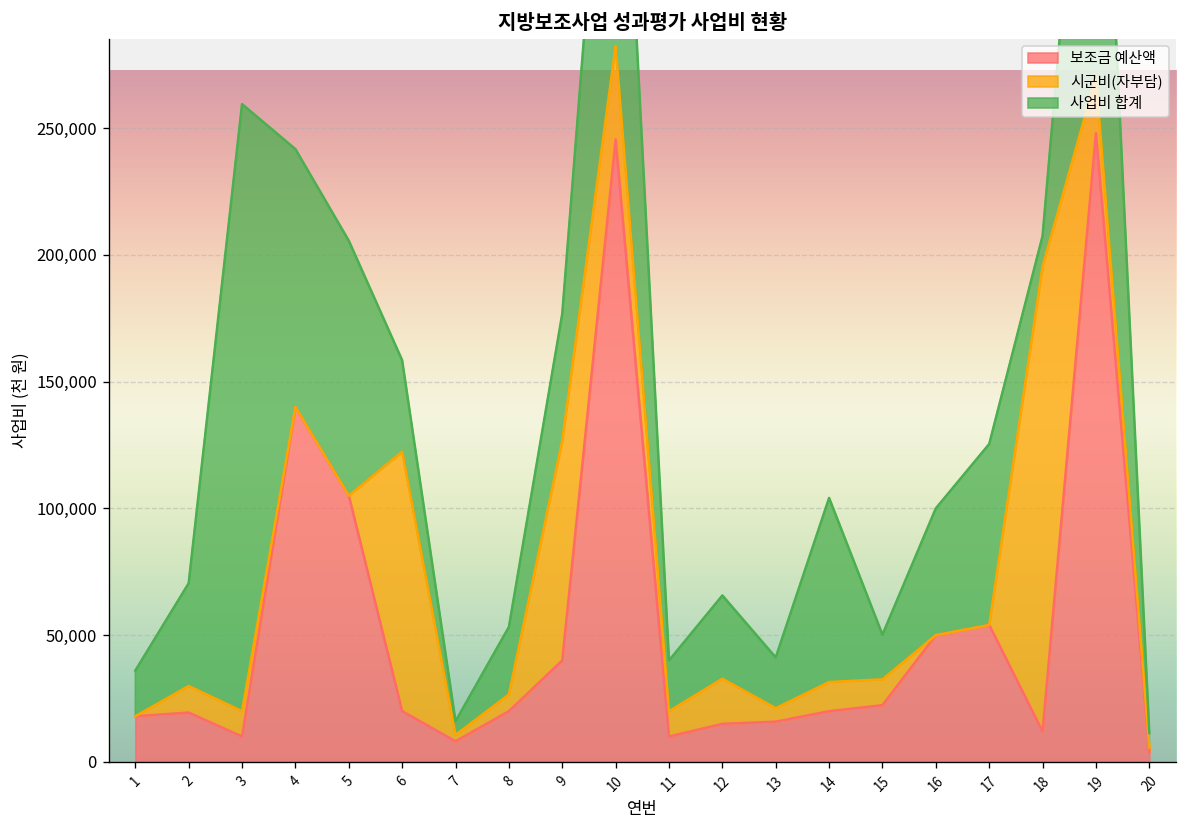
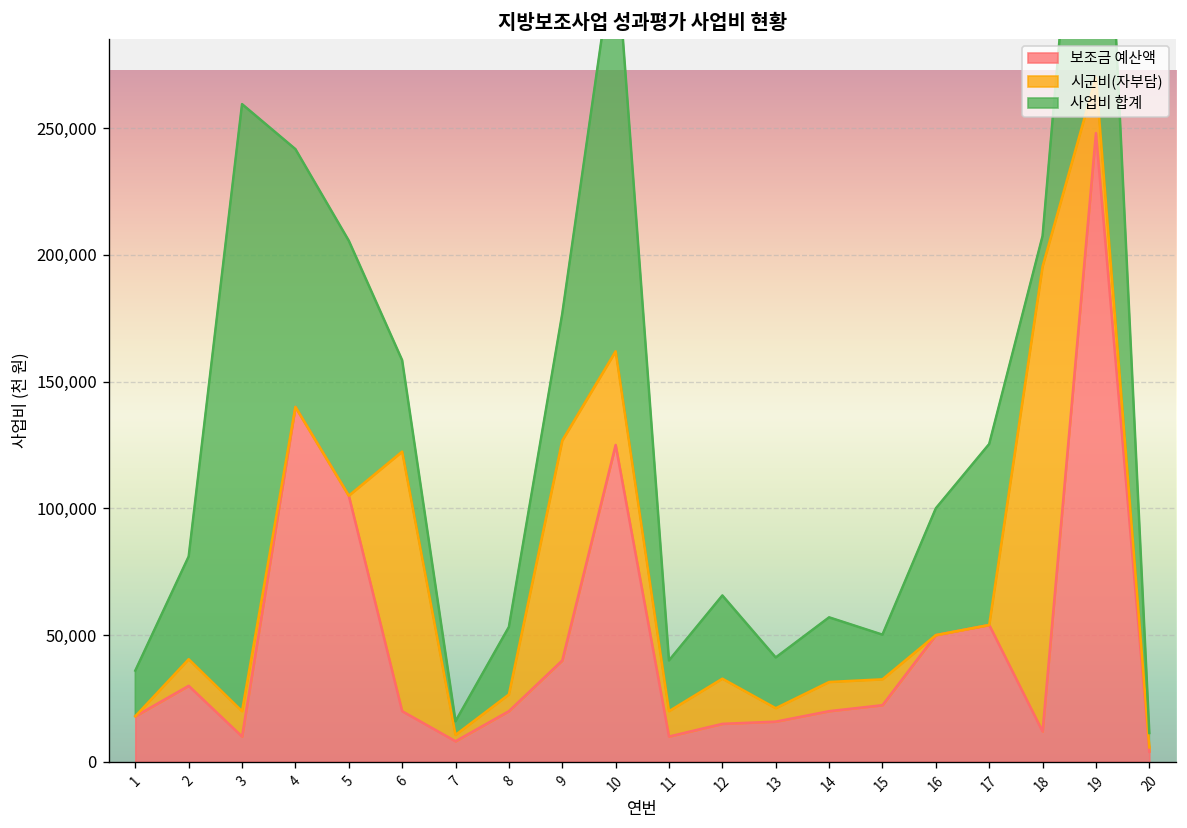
  {
    "보조금 예산액": {
-     "2": "19,000",
+     "2": "30,000",
      "3": "10,000",
      "6": "20,000",
      "7": "8,000",
      "8": "20,000",
      "9": "40,000",
-     "10": "245,000",
+     "10": "125,000",
      "11": "10,000",
      "12": "15,000",
      "13": "16,000",
      "14": "20,000",
      "15": "22,000",
      "18": "12,000",
      "19": "248,000",
      "20": "4,000"
    },
    "시군비(자부담)": {
      "2": "11,000",
      "3": "10,000",
      "6": "102,000",
      "7": "2,000",
      "8": "7,000",
      "9": "87,000",
      "10": "37,000",
      "11": "10,000",
      "12": "18,000",
      "13": "5,000",
      "14": "12,000",
      "15": "10,000",
      "18": "183,000",
      "20": "2,000"
    },
    "사업비 합계": {
      "1": "18,000",
      "2": "41,000",
      "3": "239,000",
      "4": "102,000",
      "5": "101,000",
      "6": "36,000",
      "7": "5,000",
      "8": "27,000",
      "9": "50,000",
      "11": "20,000",
      "12": "33,000",
      "13": "20,000",
-     "14": "73,000",
+     "14": "26,000",
      "15": "18,000",
      "16": "50,000",
      "17": "71,000",
      "18": "12,000",
      "20": "6,000"
    }
  }
